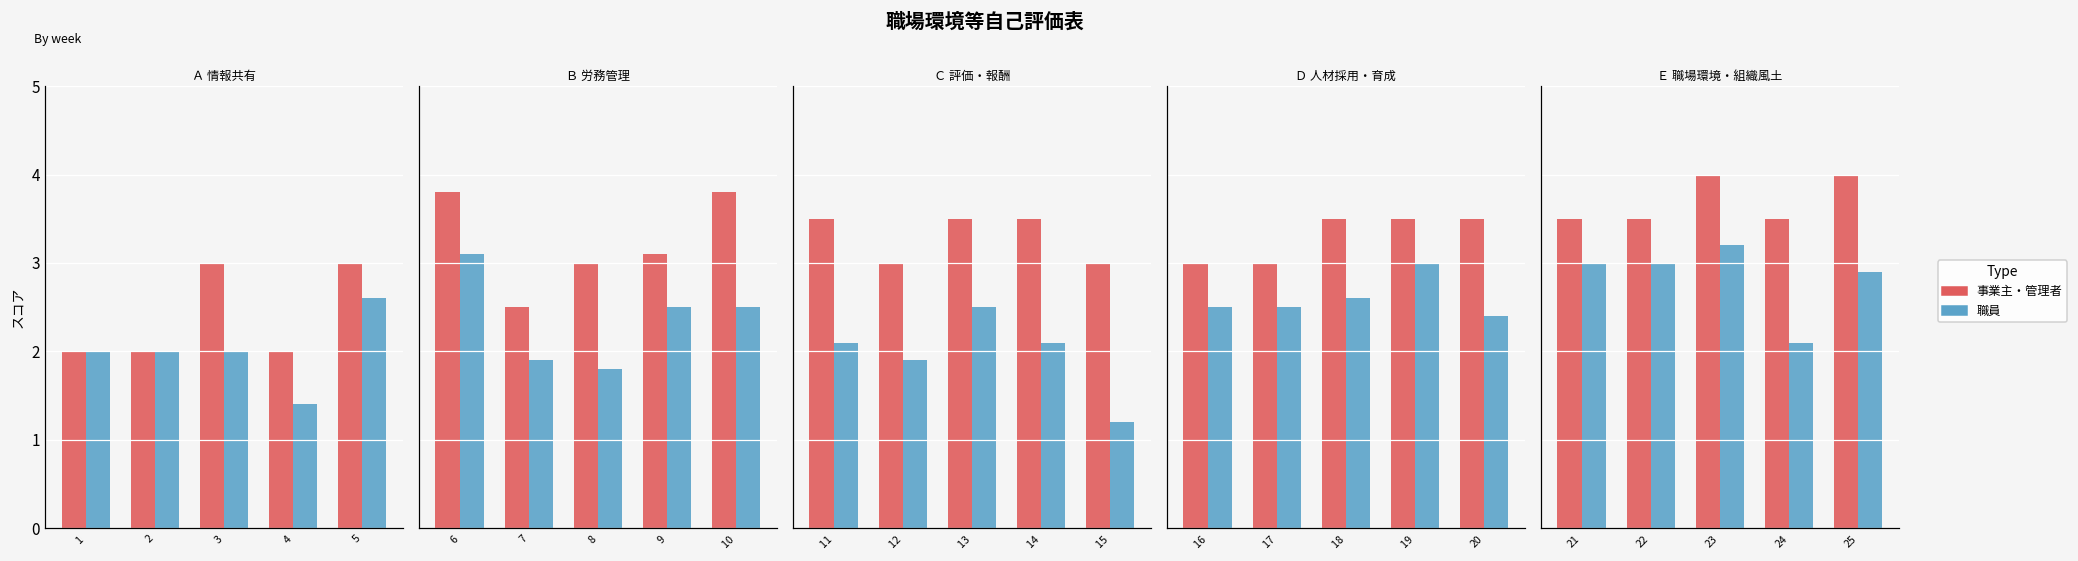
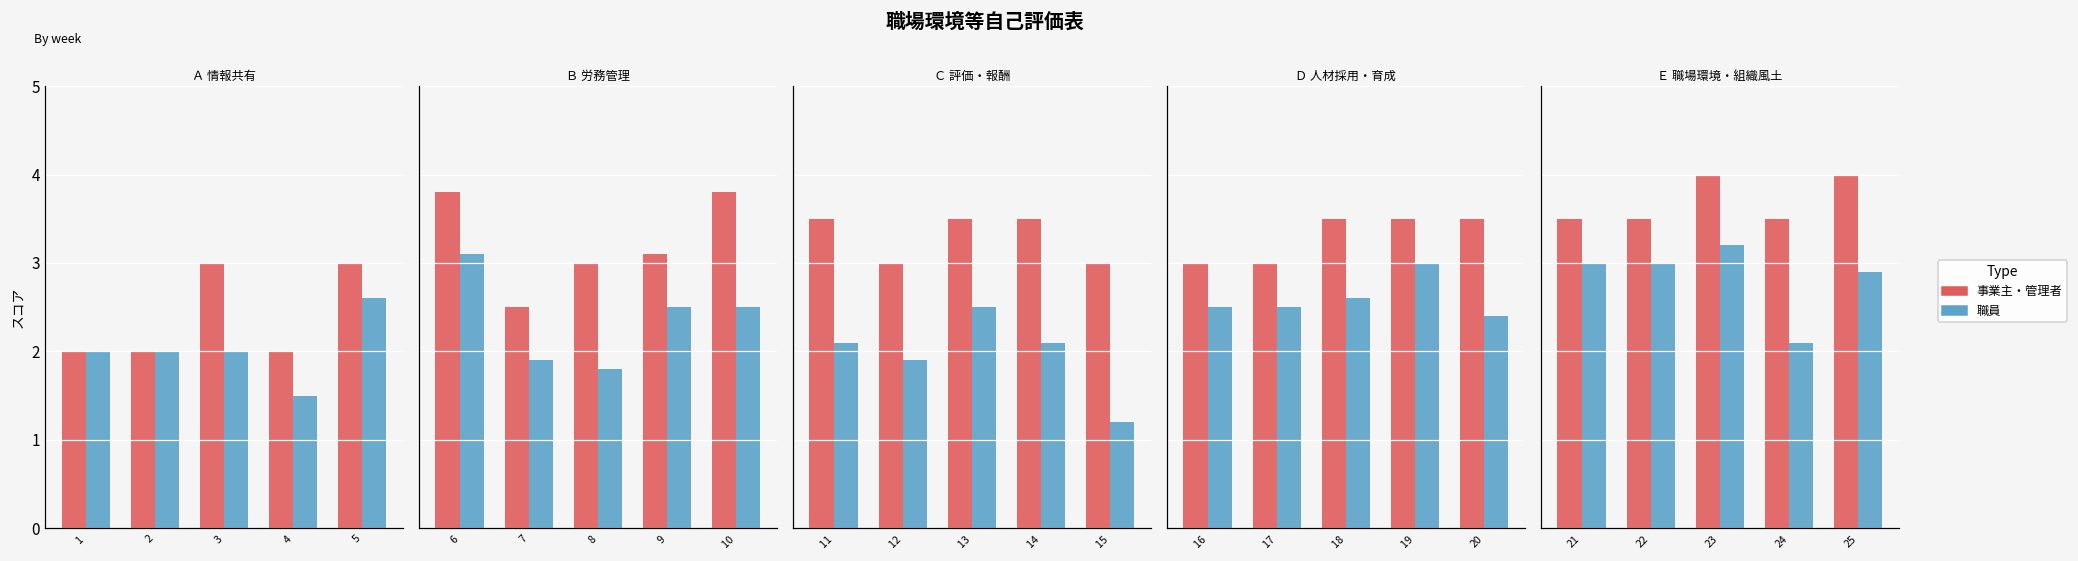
  {
    "Ａ 情報共有": {
      "事業主・管理者": {
        "1": 2.0,
        "2": 2.0,
        "3": 3.0,
        "4": 2.0,
        "5": 3.0
      },
      "職員": {
        "1": 2.0,
        "2": 2.0,
        "3": 2.0,
-       "4": 1.4,
+       "4": 1.5,
        "5": 2.6
      }
    }
  }
